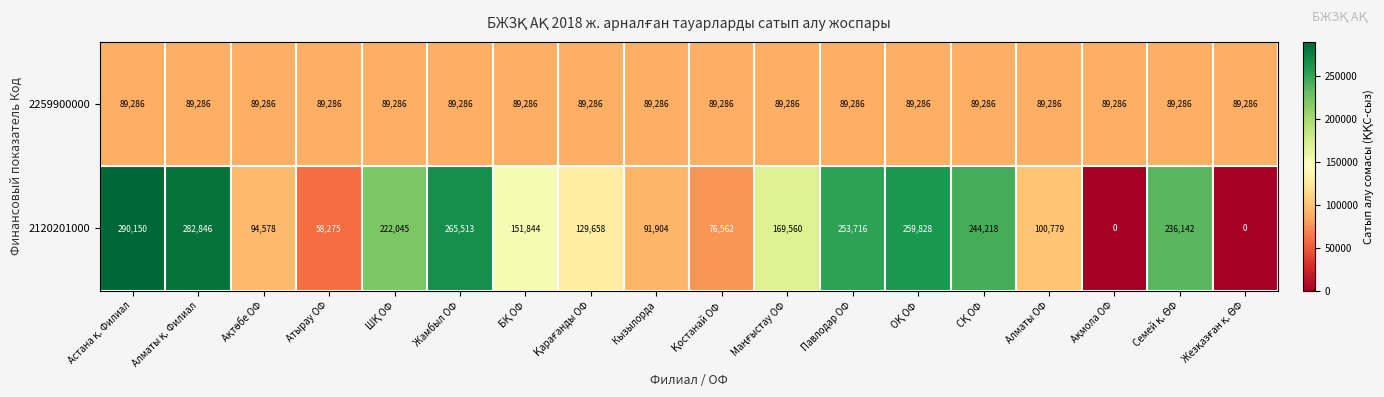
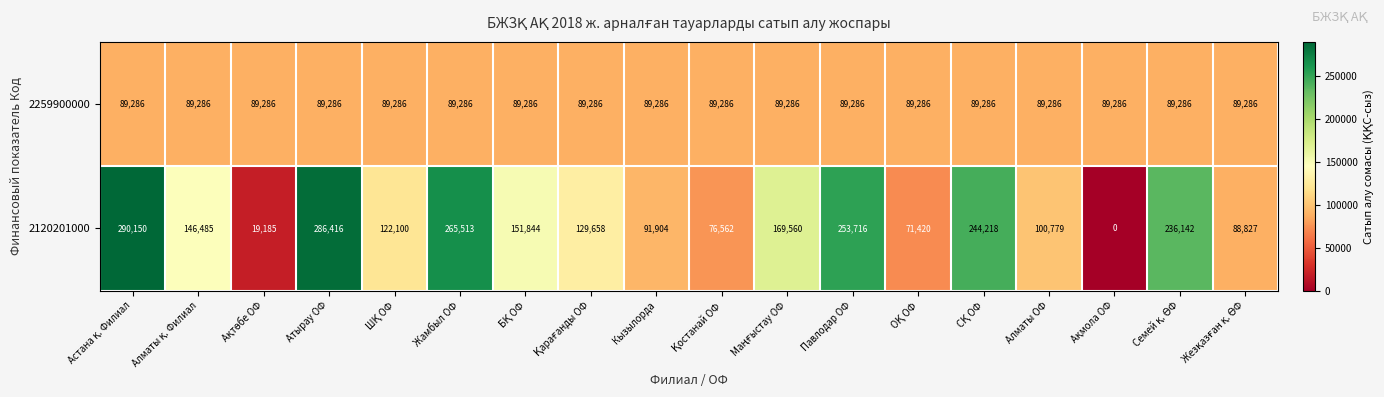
  {
    "2259900000": {
      "Астана қ. Филиал": "89,286",
      "Алматы қ. Филиал": "89,286",
      "Ақтөбе ОФ": "89,286",
      "Атырау ОФ": "89,286",
      "ШҚ ОФ": "89,286",
      "Жамбыл ОФ": "89,286",
      "БҚ ОФ": "89,286",
      "Қарағанды ОФ": "89,286",
      "Кызылорда": "89,286",
      "Қостанай ОФ": "89,286",
      "Маңғыстау ОФ": "89,286",
      "Павлодар ОФ": "89,286",
      "ОҚ ОФ": "89,286",
      "СҚ ОФ": "89,286",
      "Алматы ОФ": "89,286",
      "Ақмола ОФ": "89,286",
      "Семей қ. ӨФ": "89,286",
      "Жезқазған қ. ӨФ": "89,286"
    },
    "2120201000": {
      "Астана қ. Филиал": "290,150",
-     "Алматы қ. Филиал": "282,846",
-     "Ақтөбе ОФ": "94,578",
-     "Атырау ОФ": "58,275",
-     "ШҚ ОФ": "222,045",
+     "Алматы қ. Филиал": "146,485",
+     "Ақтөбе ОФ": "19,185",
+     "Атырау ОФ": "286,416",
+     "ШҚ ОФ": "122,100",
      "Жамбыл ОФ": "265,513",
      "БҚ ОФ": "151,844",
      "Қарағанды ОФ": "129,658",
      "Кызылорда": "91,904",
      "Қостанай ОФ": "76,562",
      "Маңғыстау ОФ": "169,560",
      "Павлодар ОФ": "253,716",
-     "ОҚ ОФ": "259,828",
+     "ОҚ ОФ": "71,420",
      "СҚ ОФ": "244,218",
      "Алматы ОФ": "100,779",
      "Ақмола ОФ": "0",
      "Семей қ. ӨФ": "236,142",
-     "Жезқазған қ. ӨФ": "0"
+     "Жезқазған қ. ӨФ": "88,827"
    }
  }
